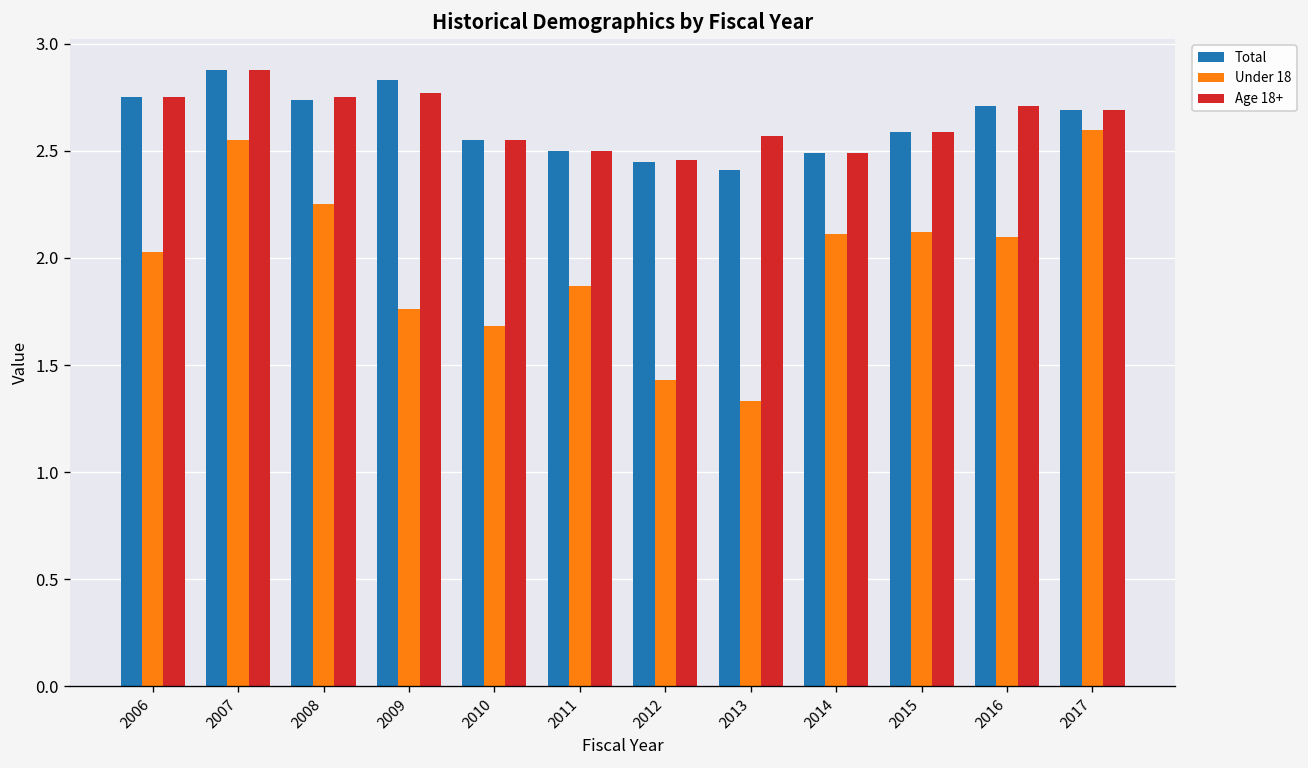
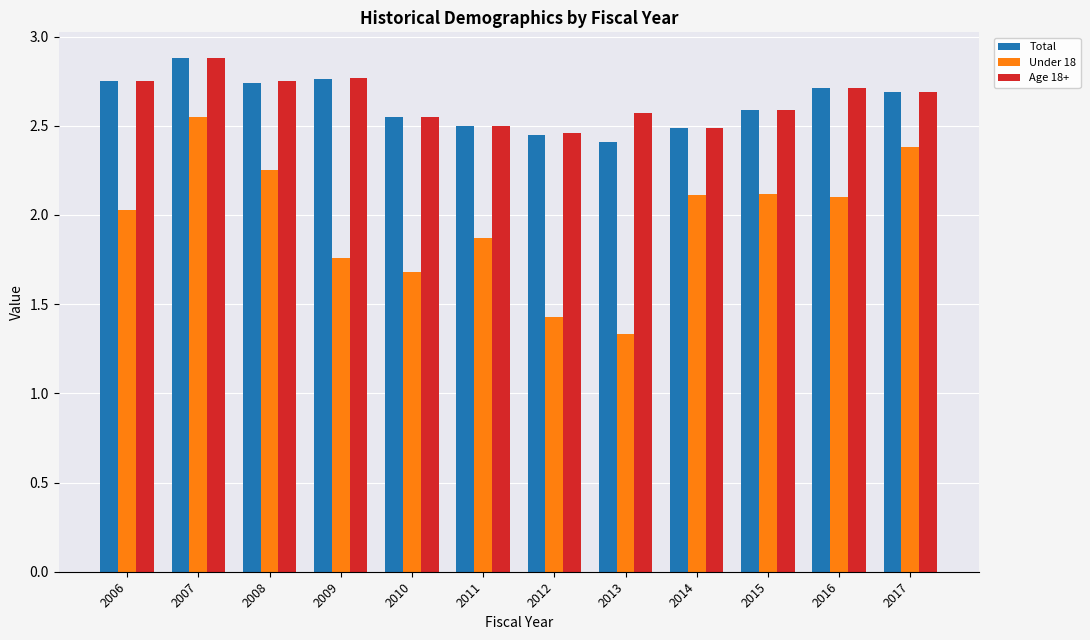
  {
    "Total": {
      "2006": 2.75,
      "2007": 2.88,
      "2008": 2.74,
-     "2009": 2.83,
+     "2009": 2.76,
      "2010": 2.55,
      "2011": 2.50,
      "2012": 2.45,
      "2013": 2.41,
      "2014": 2.49,
      "2015": 2.59,
      "2016": 2.71,
      "2017": 2.69
    },
    "Under 18": {
      "2006": 2.03,
      "2007": 2.55,
      "2008": 2.25,
      "2009": 1.76,
      "2010": 1.68,
      "2011": 1.87,
      "2012": 1.43,
      "2013": 1.33,
      "2014": 2.11,
      "2015": 2.12,
      "2016": 2.10,
-     "2017": 2.60
+     "2017": 2.38
    },
    "Age 18+": {
      "2006": 2.75,
      "2007": 2.88,
      "2008": 2.75,
      "2009": 2.77,
      "2010": 2.55,
      "2011": 2.50,
      "2012": 2.46,
      "2013": 2.57,
      "2014": 2.49,
      "2015": 2.59,
      "2016": 2.71,
      "2017": 2.69
    }
  }
